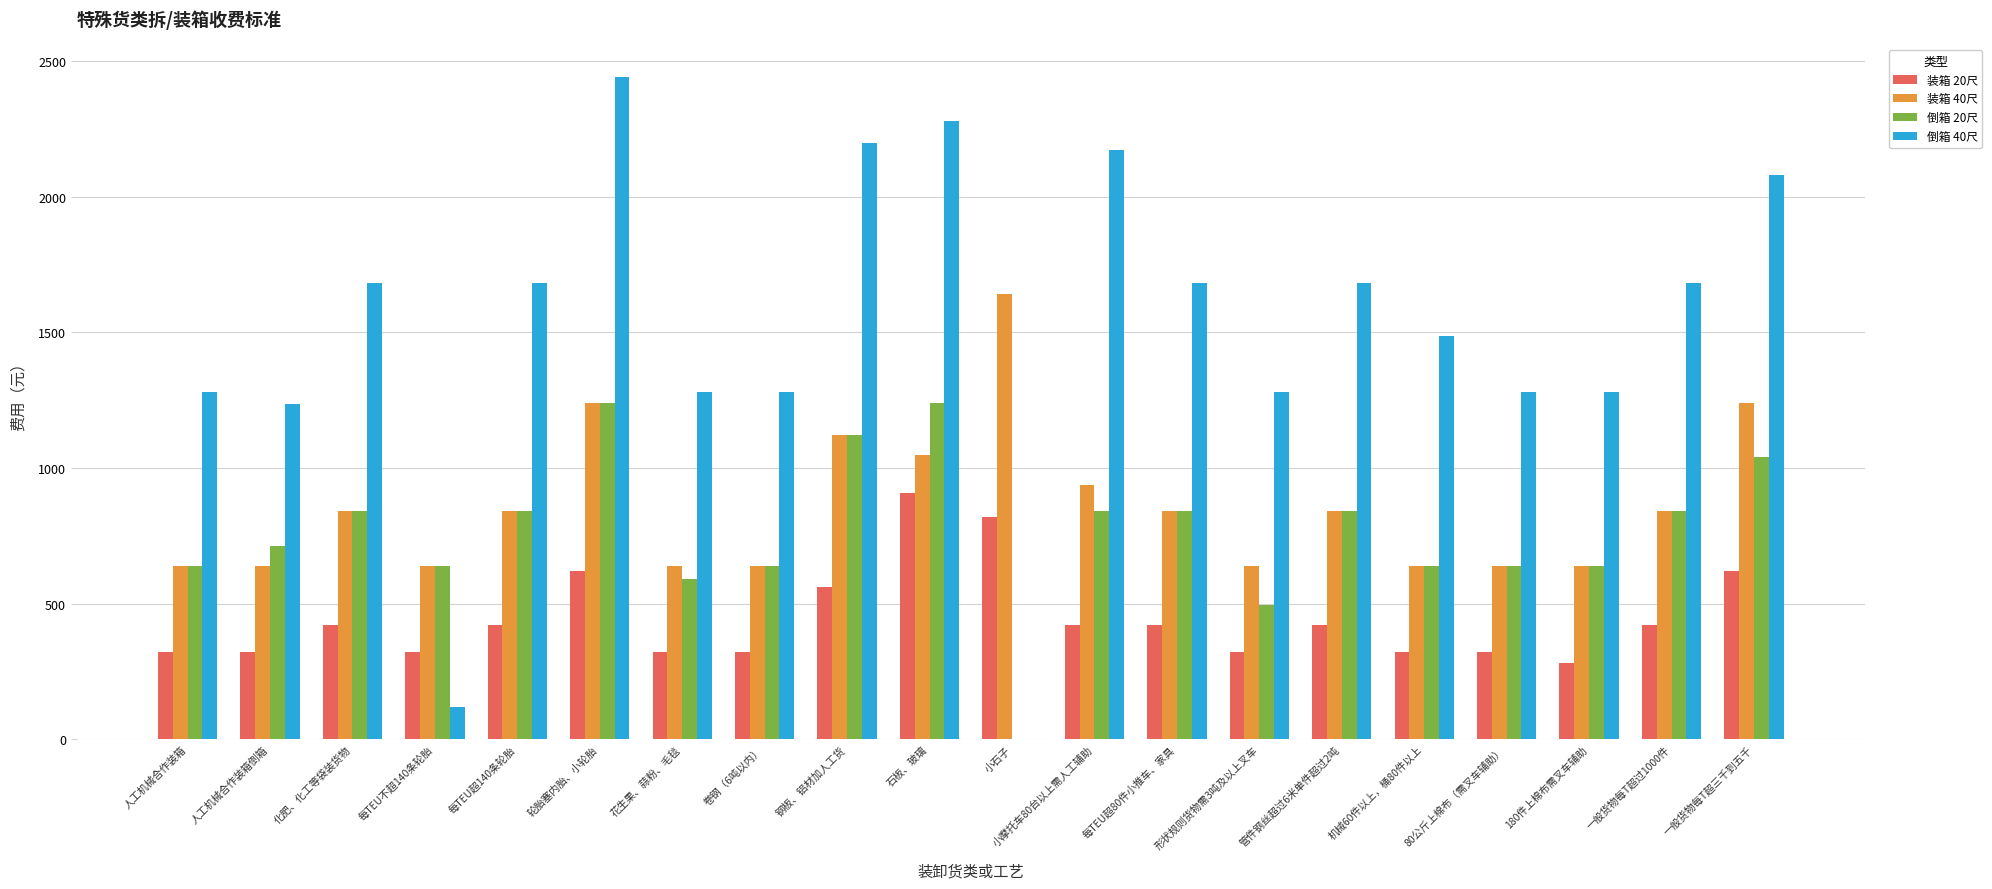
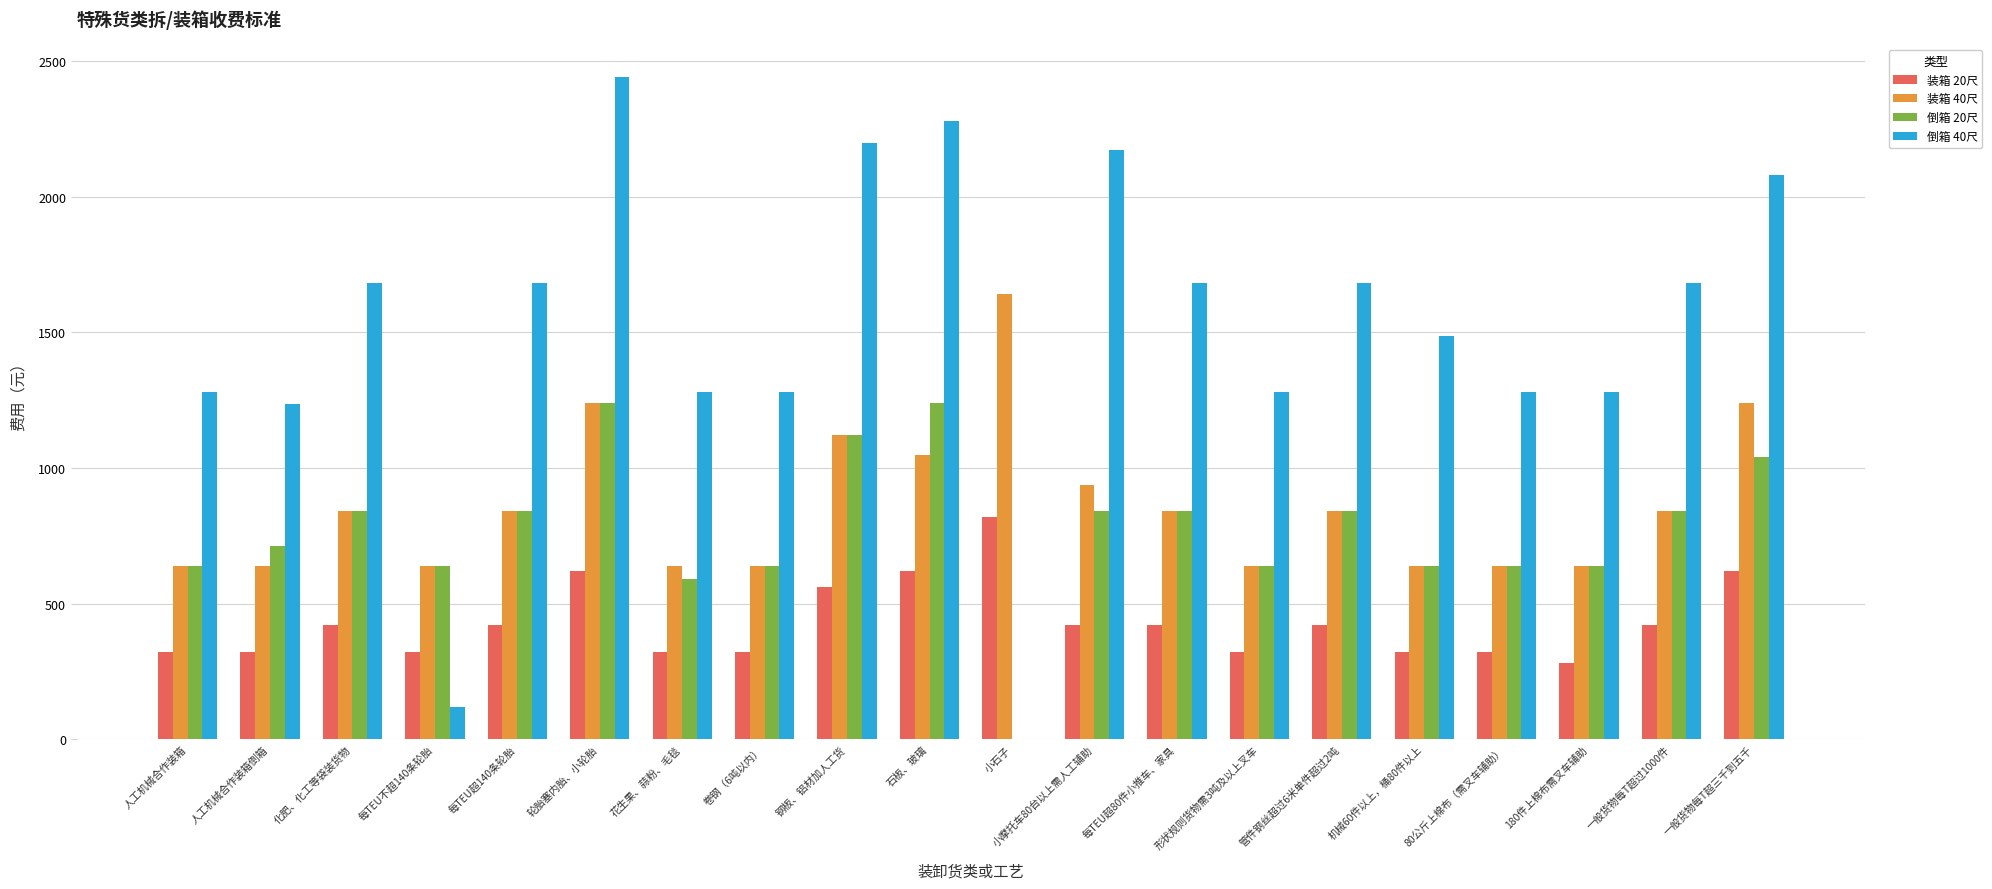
  {
    "装箱 20尺": {
      "人工机械合作装箱": 320,
      "人工机械合作装箱倒箱": 320,
      "化肥、化工等袋装货物": 420,
      "每TEU不超140条轮胎": 320,
      "每TEU超140条轮胎": 420,
      "轮胎塞内胎、小轮胎": 620,
      "花生果、蒜粉、毛毯": 320,
      "卷钢（6吨以内）": 320,
      "钢板、铝材加人工货": 560,
-     "石板、玻璃": 910,
+     "石板、玻璃": 620,
      "小石子": 820,
      "小摩托车80台以上需人工辅助": 420,
      "每TEU超80件小推车、家具": 420,
      "形状规则货物需3吨及以上叉车": 320,
      "管件钢丝超过6米单件超过2吨": 420,
      "机械60件以上，桶80件以上": 320,
      "80公斤上棉布（需叉车辅助）": 320,
      "180件上棉布需叉车辅助": 280,
      "一般货物每T超过1000件": 420,
      "一般货物每T超三千到五千": 620
    },
    "装箱 40尺": {
      "人工机械合作装箱": 640,
      "人工机械合作装箱倒箱": 640,
      "化肥、化工等袋装货物": 840,
      "每TEU不超140条轮胎": 640,
      "每TEU超140条轮胎": 840,
      "轮胎塞内胎、小轮胎": 1240,
      "花生果、蒜粉、毛毯": 640,
      "卷钢（6吨以内）": 640,
      "钢板、铝材加人工货": 1120,
      "石板、玻璃": 1050,
      "小石子": 1640,
      "小摩托车80台以上需人工辅助": 940,
      "每TEU超80件小推车、家具": 840,
      "形状规则货物需3吨及以上叉车": 640,
      "管件钢丝超过6米单件超过2吨": 840,
      "机械60件以上，桶80件以上": 640,
      "80公斤上棉布（需叉车辅助）": 640,
      "180件上棉布需叉车辅助": 640,
      "一般货物每T超过1000件": 840,
      "一般货物每T超三千到五千": 1240
    },
    "倒箱 20尺": {
      "人工机械合作装箱": 640,
      "人工机械合作装箱倒箱": 710,
      "化肥、化工等袋装货物": 840,
      "每TEU不超140条轮胎": 640,
      "每TEU超140条轮胎": 840,
      "轮胎塞内胎、小轮胎": 1240,
      "花生果、蒜粉、毛毯": 590,
      "卷钢（6吨以内）": 640,
      "钢板、铝材加人工货": 1120,
      "石板、玻璃": 1240,
      "小石子": 0,
      "小摩托车80台以上需人工辅助": 840,
      "每TEU超80件小推车、家具": 840,
-     "形状规则货物需3吨及以上叉车": 500,
+     "形状规则货物需3吨及以上叉车": 640,
      "管件钢丝超过6米单件超过2吨": 840,
      "机械60件以上，桶80件以上": 640,
      "80公斤上棉布（需叉车辅助）": 640,
      "180件上棉布需叉车辅助": 640,
      "一般货物每T超过1000件": 840,
      "一般货物每T超三千到五千": 1040
    },
    "倒箱 40尺": {
      "人工机械合作装箱": 1280,
      "人工机械合作装箱倒箱": 1230,
      "化肥、化工等袋装货物": 1680,
      "每TEU不超140条轮胎": 120,
      "每TEU超140条轮胎": 1680,
      "轮胎塞内胎、小轮胎": 2440,
      "花生果、蒜粉、毛毯": 1280,
      "卷钢（6吨以内）": 1280,
      "钢板、铝材加人工货": 2200,
      "石板、玻璃": 2280,
      "小石子": 0,
      "小摩托车80台以上需人工辅助": 2170,
      "每TEU超80件小推车、家具": 1680,
      "形状规则货物需3吨及以上叉车": 1280,
      "管件钢丝超过6米单件超过2吨": 1680,
      "机械60件以上，桶80件以上": 1490,
      "80公斤上棉布（需叉车辅助）": 1280,
      "180件上棉布需叉车辅助": 1280,
      "一般货物每T超过1000件": 1680,
      "一般货物每T超三千到五千": 2080
    }
  }
